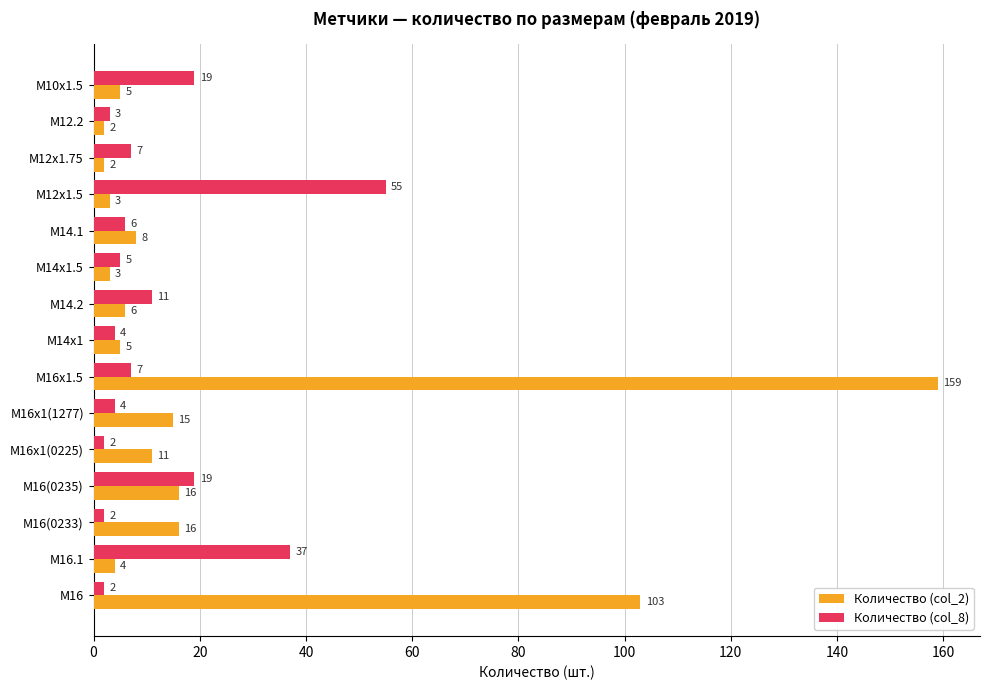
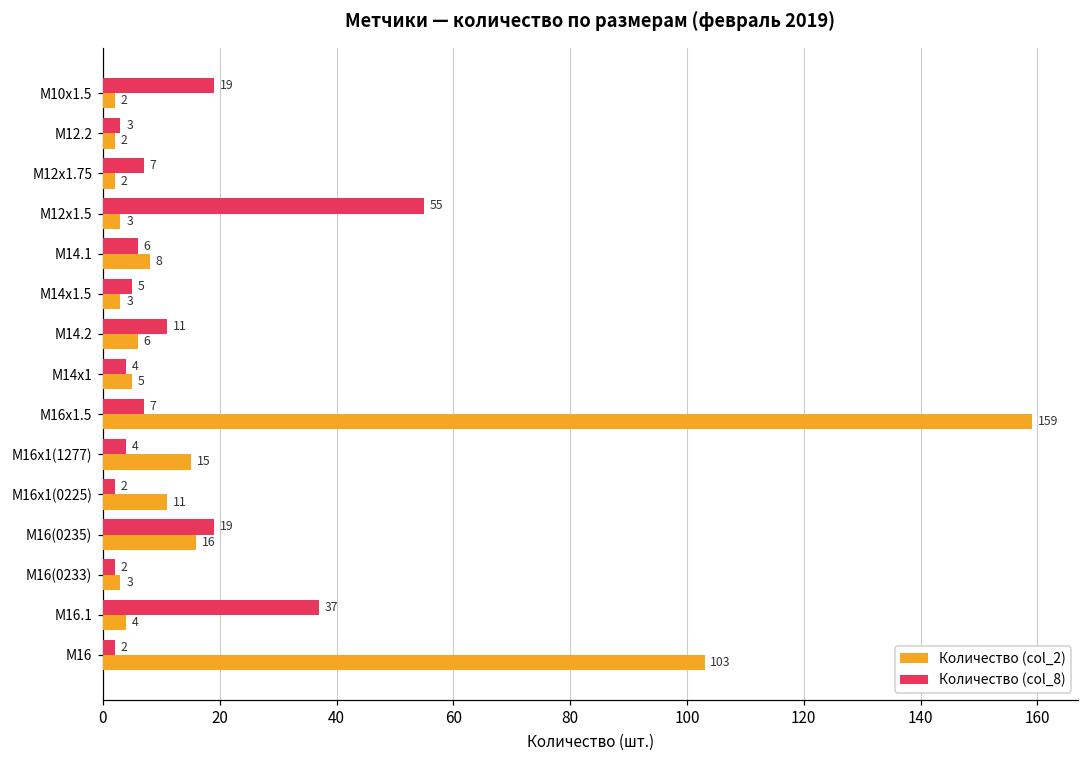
  {
    "Количество (col_2)": {
-     "M10x1.5": 5,
+     "M10x1.5": 2,
      "M12.2": 2,
      "M12x1.75": 2,
      "M12x1.5": 3,
      "M14.1": 8,
      "M14x1.5": 3,
      "M14.2": 6,
      "M14x1": 5,
      "M16x1.5": 159,
      "M16x1(1277)": 15,
      "M16x1(0225)": 11,
      "M16(0235)": 16,
-     "M16(0233)": 16,
+     "M16(0233)": 3,
      "M16.1": 4,
      "M16": 103
    },
    "Количество (col_8)": {
      "M10x1.5": 19,
      "M12.2": 3,
      "M12x1.75": 7,
      "M12x1.5": 55,
      "M14.1": 6,
      "M14x1.5": 5,
      "M14.2": 11,
      "M14x1": 4,
      "M16x1.5": 7,
      "M16x1(1277)": 4,
      "M16x1(0225)": 2,
      "M16(0235)": 19,
      "M16(0233)": 2,
      "M16.1": 37,
      "M16": 2
    }
  }
